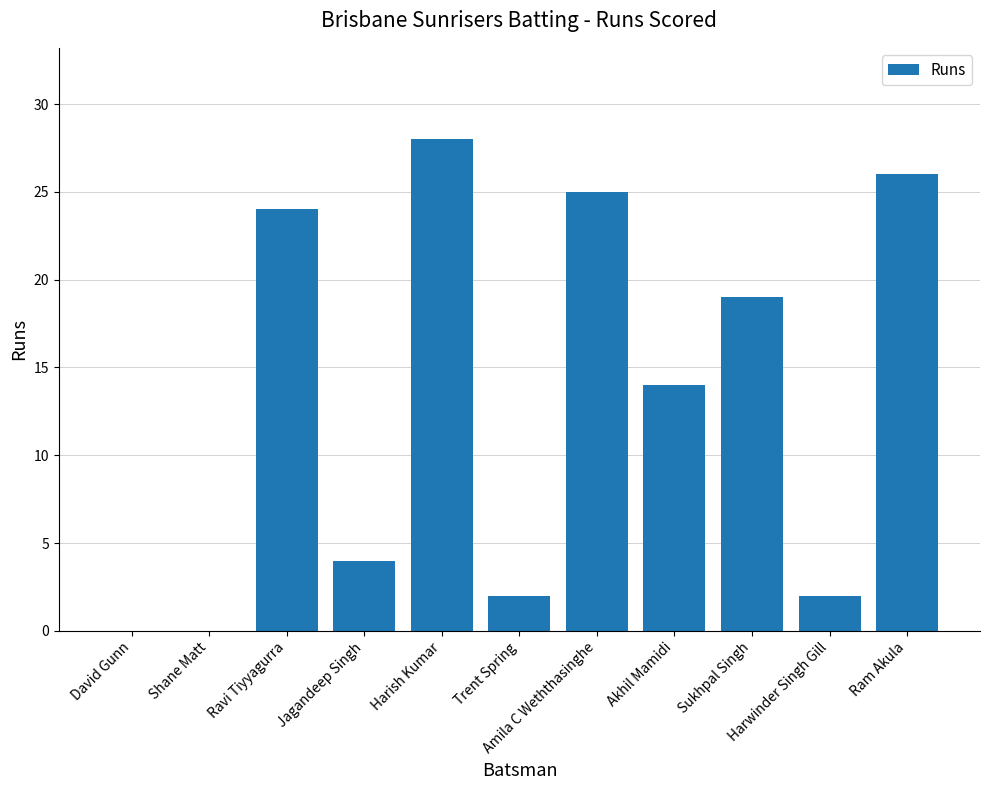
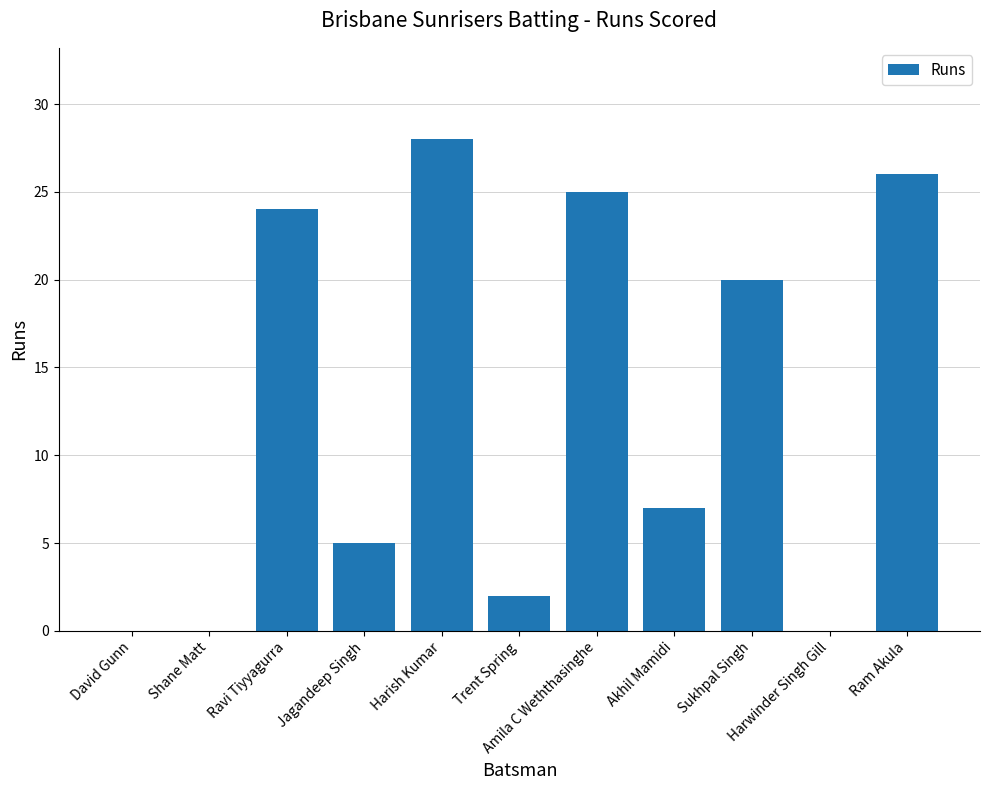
  {
    "David Gunn": 0,
    "Shane Matt": 0,
    "Ravi Tiyyagurra": 24,
-   "Jagandeep Singh": 4,
+   "Jagandeep Singh": 5,
    "Harish Kumar": 28,
    "Trent Spring": 2,
    "Amila C Weththasinghe": 25,
-   "Akhil Mamidi": 14,
-   "Sukhpal Singh": 19,
-   "Harwinder Singh Gill": 2,
+   "Akhil Mamidi": 7,
+   "Sukhpal Singh": 20,
+   "Harwinder Singh Gill": 0,
    "Ram Akula": 26
  }
